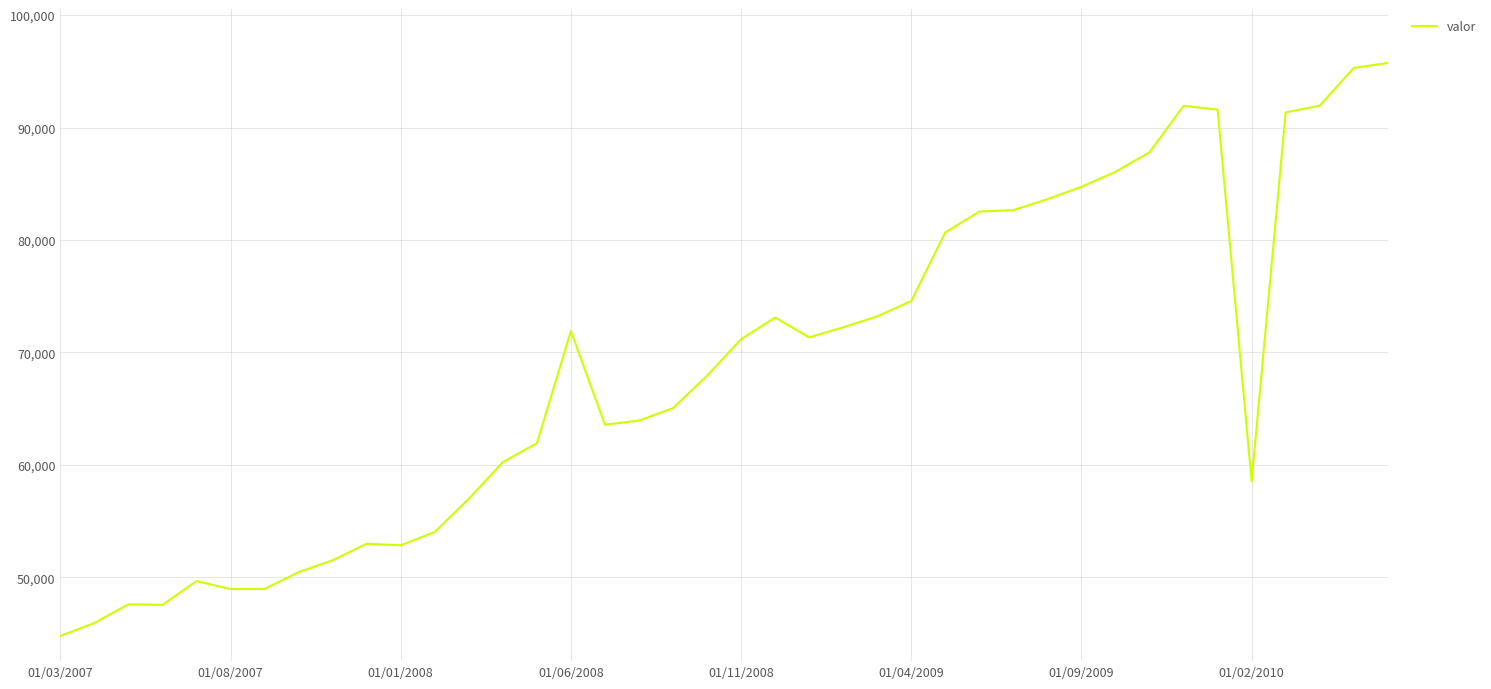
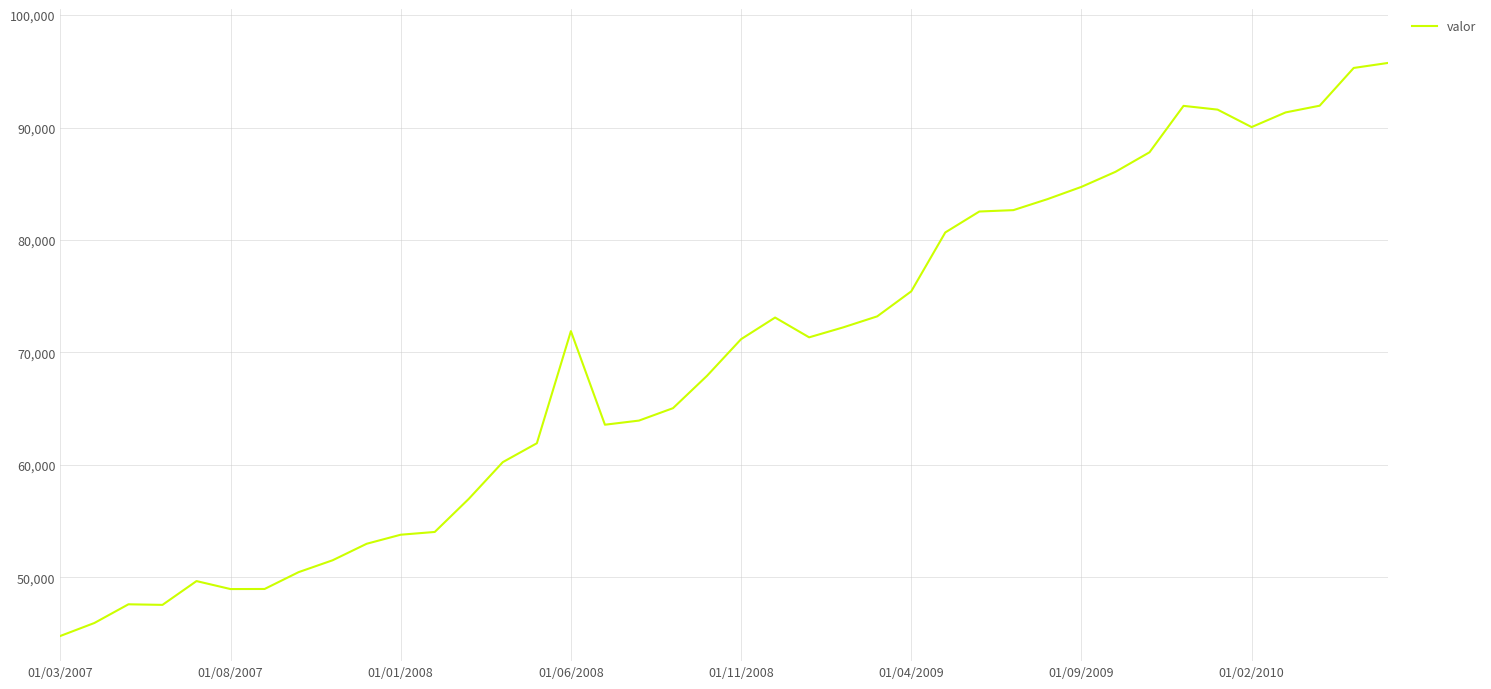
  {
    "01/03/2007": "44,800",
    "01/08/2007": "49,000",
-   "01/01/2008": "52,900",
+   "01/01/2008": "53,800",
    "01/06/2008": "71,900",
    "01/11/2008": "71,200",
-   "01/04/2009": "74,600",
+   "01/04/2009": "75,400",
    "01/09/2009": "84,700",
-   "01/02/2010": "58,500"
+   "01/02/2010": "90,000"
  }
